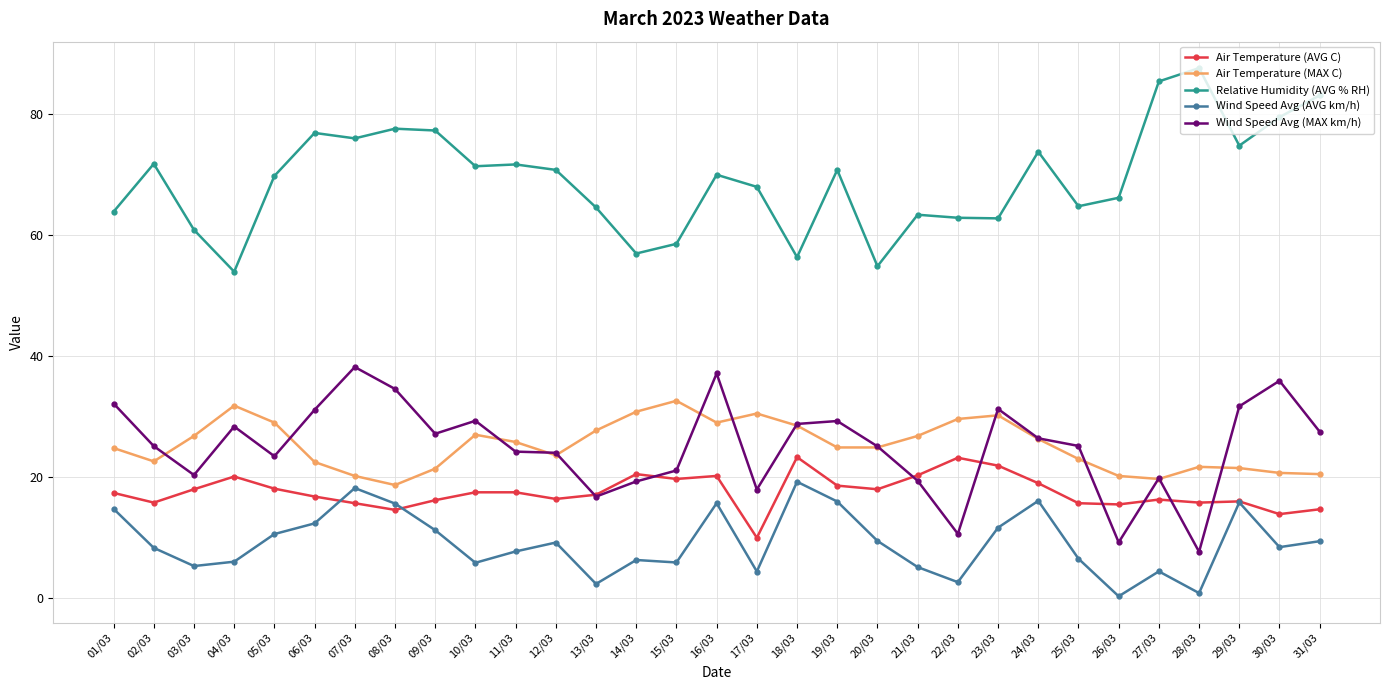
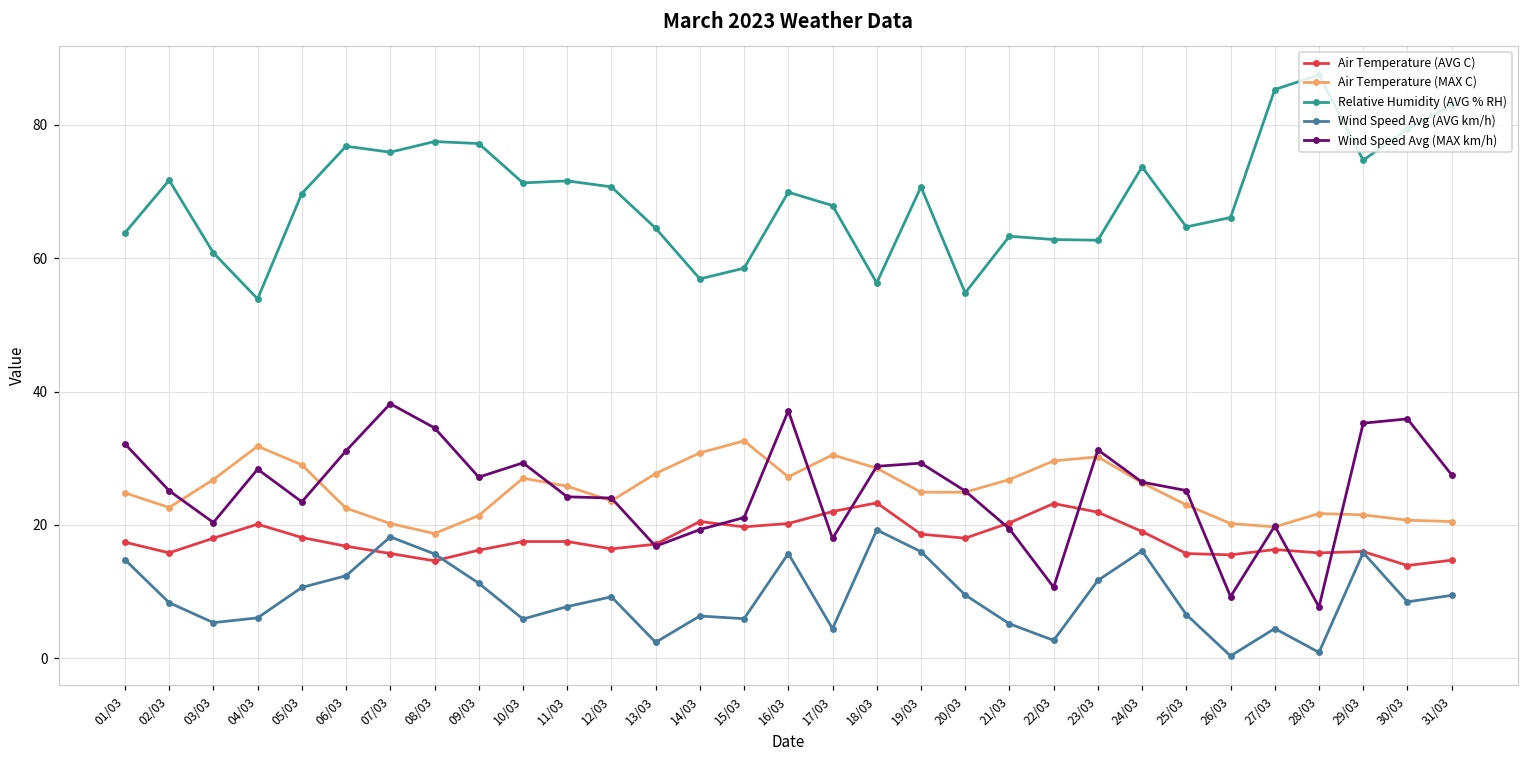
  {
    "Air Temperature (AVG C)": {
      "01/03": 17,
      "02/03": 16,
      "03/03": 18,
      "04/03": 20,
      "05/03": 18,
      "06/03": 17,
      "07/03": 16,
      "08/03": 15,
      "09/03": 16,
      "10/03": 18,
      "11/03": 18,
      "12/03": 16,
      "14/03": 21,
      "15/03": 20,
      "16/03": 20,
-     "17/03": 10,
+     "17/03": 22,
      "18/03": 23,
      "19/03": 19,
      "20/03": 18,
      "21/03": 20,
      "22/03": 23,
      "23/03": 22,
      "24/03": 19,
      "25/03": 16,
      "26/03": 16,
      "27/03": 16,
      "28/03": 16,
      "30/03": 14,
      "31/03": 15
    },
    "Air Temperature (MAX C)": {
      "01/03": 25,
      "02/03": 23,
      "03/03": 27,
      "04/03": 32,
      "05/03": 29,
      "06/03": 23,
      "07/03": 20,
      "08/03": 19,
      "09/03": 21,
      "10/03": 27,
      "11/03": 26,
      "13/03": 28,
      "14/03": 31,
      "15/03": 33,
-     "16/03": 29,
+     "16/03": 27,
      "17/03": 31,
      "19/03": 25,
      "21/03": 27,
      "22/03": 30,
      "23/03": 30,
      "25/03": 23,
      "26/03": 20,
      "28/03": 22,
      "29/03": 22,
      "30/03": 21,
      "31/03": 21
    },
    "Wind Speed Avg (MAX km/h)": {
      "01/03": 32,
      "02/03": 25,
      "03/03": 20,
      "04/03": 28,
      "05/03": 23,
      "06/03": 31,
      "07/03": 38,
      "08/03": 35,
      "09/03": 27,
      "10/03": 29,
      "11/03": 24,
      "14/03": 19,
      "15/03": 21,
      "16/03": 37,
      "17/03": 18,
      "19/03": 29,
      "21/03": 19,
      "22/03": 11,
      "23/03": 31,
      "25/03": 25,
      "26/03": 9,
      "28/03": 8,
-     "29/03": 32,
+     "29/03": 35,
      "30/03": 36,
      "31/03": 28
    }
  }
